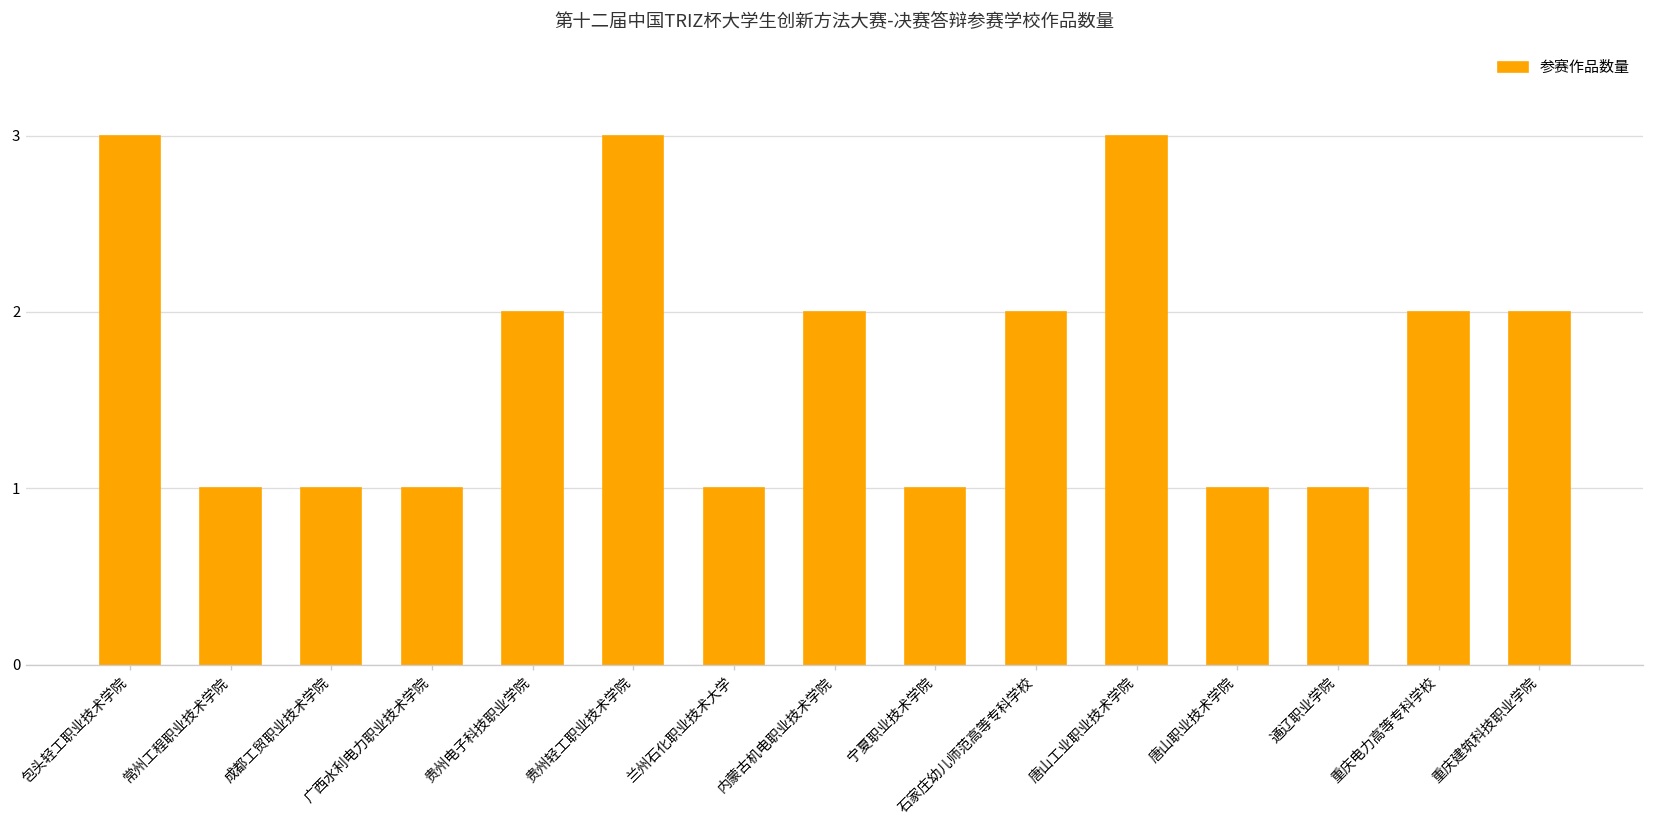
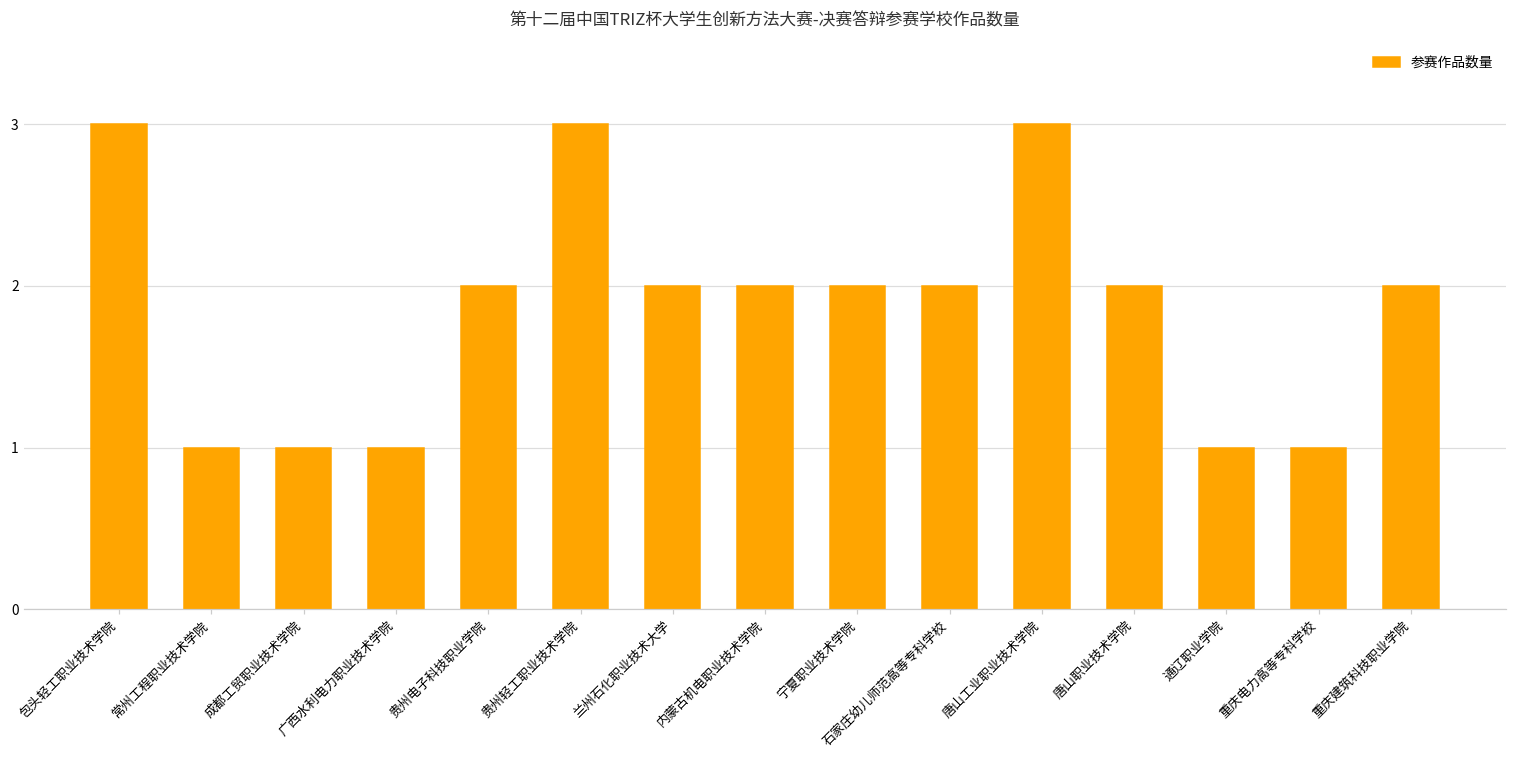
  {
    "包头轻工职业技术学院": 3,
    "常州工程职业技术学院": 1,
    "成都工贸职业技术学院": 1,
    "广西水利电力职业技术学院": 1,
    "贵州电子科技职业学院": 2,
    "贵州轻工职业技术学院": 3,
-   "兰州石化职业技术大学": 1,
+   "兰州石化职业技术大学": 2,
    "内蒙古机电职业技术学院": 2,
-   "宁夏职业技术学院": 1,
+   "宁夏职业技术学院": 2,
    "石家庄幼儿师范高等专科学校": 2,
    "唐山工业职业技术学院": 3,
-   "唐山职业技术学院": 1,
+   "唐山职业技术学院": 2,
    "通辽职业学院": 1,
-   "重庆电力高等专科学校": 2,
+   "重庆电力高等专科学校": 1,
    "重庆建筑科技职业学院": 2
  }
